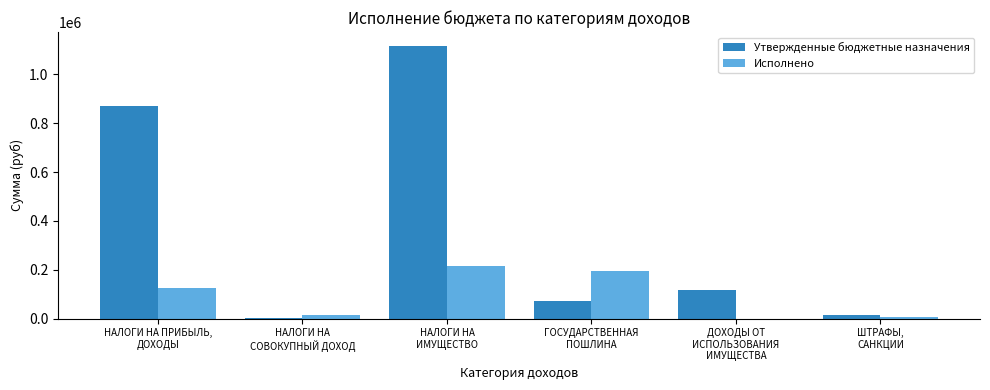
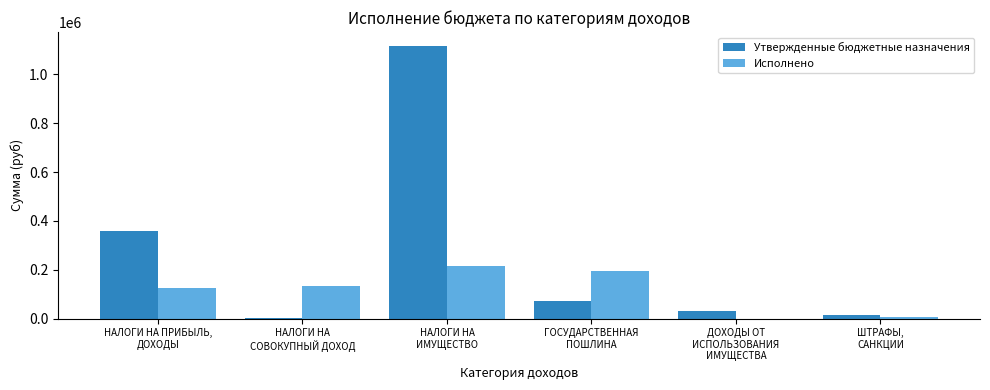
  {
    "Утвержденные бюджетные назначения": {
-     "НАЛОГИ НА ПРИБЫЛЬ, ДОХОДЫ": 870000,
+     "НАЛОГИ НА ПРИБЫЛЬ, ДОХОДЫ": 360000,
      "НАЛОГИ НА ИМУЩЕСТВО": 1120000,
      "ГОСУДАРСТВЕННАЯ ПОШЛИНА": 70000,
-     "ДОХОДЫ ОТ ИСПОЛЬЗОВАНИЯ ИМУЩЕСТВА": 120000,
+     "ДОХОДЫ ОТ ИСПОЛЬЗОВАНИЯ ИМУЩЕСТВА": 30000,
      "ШТРАФЫ, САНКЦИИ": 10000
    },
    "Исполнено": {
      "НАЛОГИ НА ПРИБЫЛЬ, ДОХОДЫ": 120000,
-     "НАЛОГИ НА СОВОКУПНЫЙ ДОХОД": 10000,
+     "НАЛОГИ НА СОВОКУПНЫЙ ДОХОД": 130000,
      "НАЛОГИ НА ИМУЩЕСТВО": 220000,
      "ГОСУДАРСТВЕННАЯ ПОШЛИНА": 190000,
      "ДОХОДЫ ОТ ИСПОЛЬЗОВАНИЯ ИМУЩЕСТВА": 0
    }
  }
